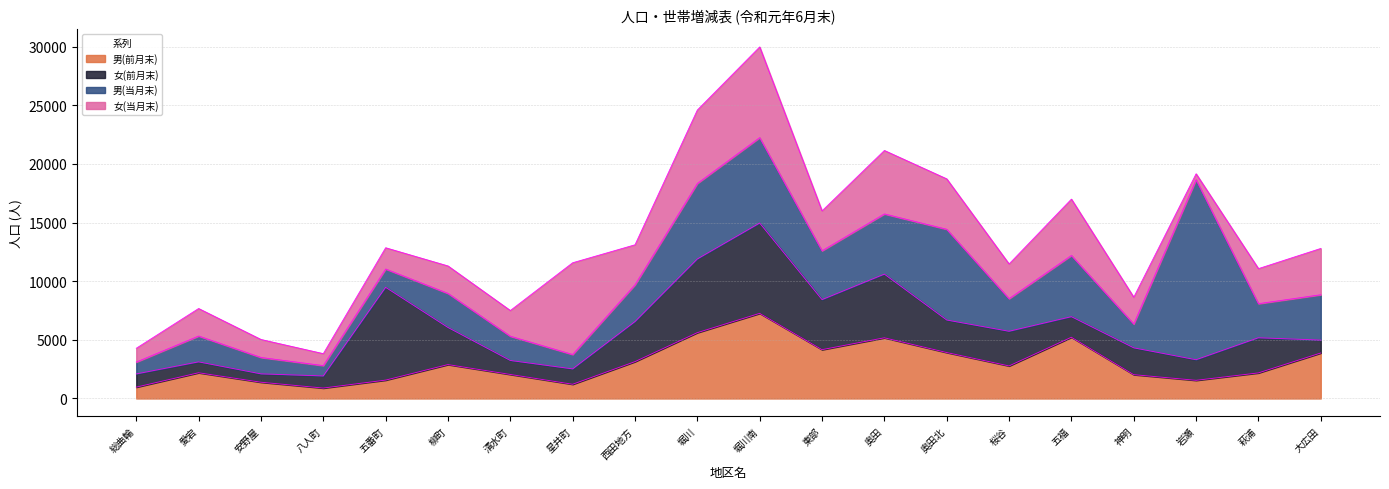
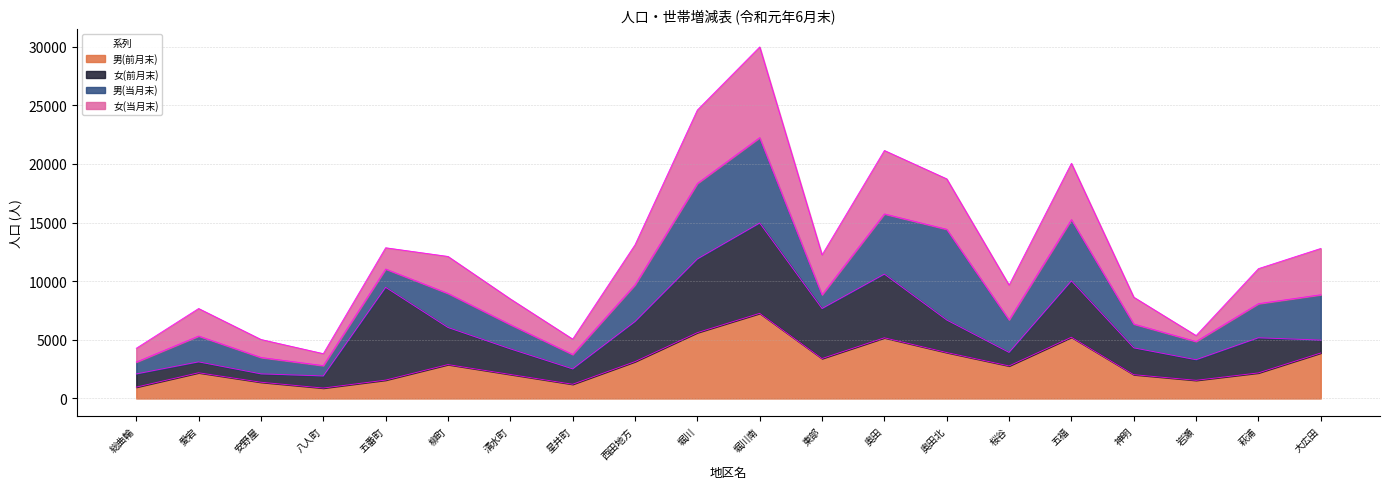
  {
    "男(前月末)": {
      "総曲輪": 1000,
      "愛宕": 2200,
      "安野屋": 1400,
      "八人町": 900,
      "五番町": 1600,
      "柳町": 2900,
      "清水町": 2100,
      "星井町": 1200,
      "西田地方": 3100,
      "堀川": 5600,
      "堀川南": 7300,
-     "東部": 4200,
+     "東部": 3400,
      "奥田": 5200,
      "奥田北": 3900,
      "桜谷": 2800,
      "五福": 5200,
      "神明": 2000,
      "岩瀬": 1600,
      "萩浦": 2200,
      "大広田": 3900
    },
    "女(前月末)": {
      "総曲輪": 1100,
      "愛宕": 900,
      "安野屋": 700,
      "八人町": 1000,
      "五番町": 7900,
      "柳町": 3200,
-     "清水町": 1200,
+     "清水町": 2200,
      "星井町": 1300,
      "西田地方": 3400,
      "堀川": 6300,
      "堀川南": 7700,
      "東部": 4300,
      "奥田": 5400,
      "奥田北": 2800,
-     "桜谷": 3000,
-     "五福": 1800,
+     "桜谷": 1200,
+     "五福": 4800,
      "神明": 2300,
      "岩瀬": 1800,
      "萩浦": 3000,
      "大広田": 1100
    },
    "男(当月末)": {
      "総曲輪": 1000,
      "愛宕": 2200,
      "安野屋": 1400,
      "八人町": 900,
      "五番町": 1600,
      "柳町": 2900,
      "清水町": 2100,
      "星井町": 1200,
      "西田地方": 3100,
      "堀川": 6400,
      "堀川南": 7300,
-     "東部": 4200,
+     "東部": 1200,
      "奥田": 5100,
      "奥田北": 7700,
      "桜谷": 2800,
      "五福": 5200,
      "神明": 2000,
-     "岩瀬": 15300,
+     "岩瀬": 1600,
      "萩浦": 2900,
      "大広田": 3900
    },
    "女(当月末)": {
      "総曲輪": 1200,
      "愛宕": 2300,
      "安野屋": 1500,
      "八人町": 1000,
      "五番町": 1800,
-     "柳町": 2300,
+     "柳町": 3200,
      "清水町": 2200,
-     "星井町": 7800,
+     "星井町": 1300,
      "西田地方": 3400,
      "堀川": 6300,
      "堀川南": 7700,
      "東部": 3400,
      "奥田": 5400,
      "奥田北": 4300,
      "桜谷": 3000,
      "五福": 4800,
      "神明": 2300,
      "岩瀬": 500,
      "萩浦": 3000,
      "大広田": 3900
    }
  }
